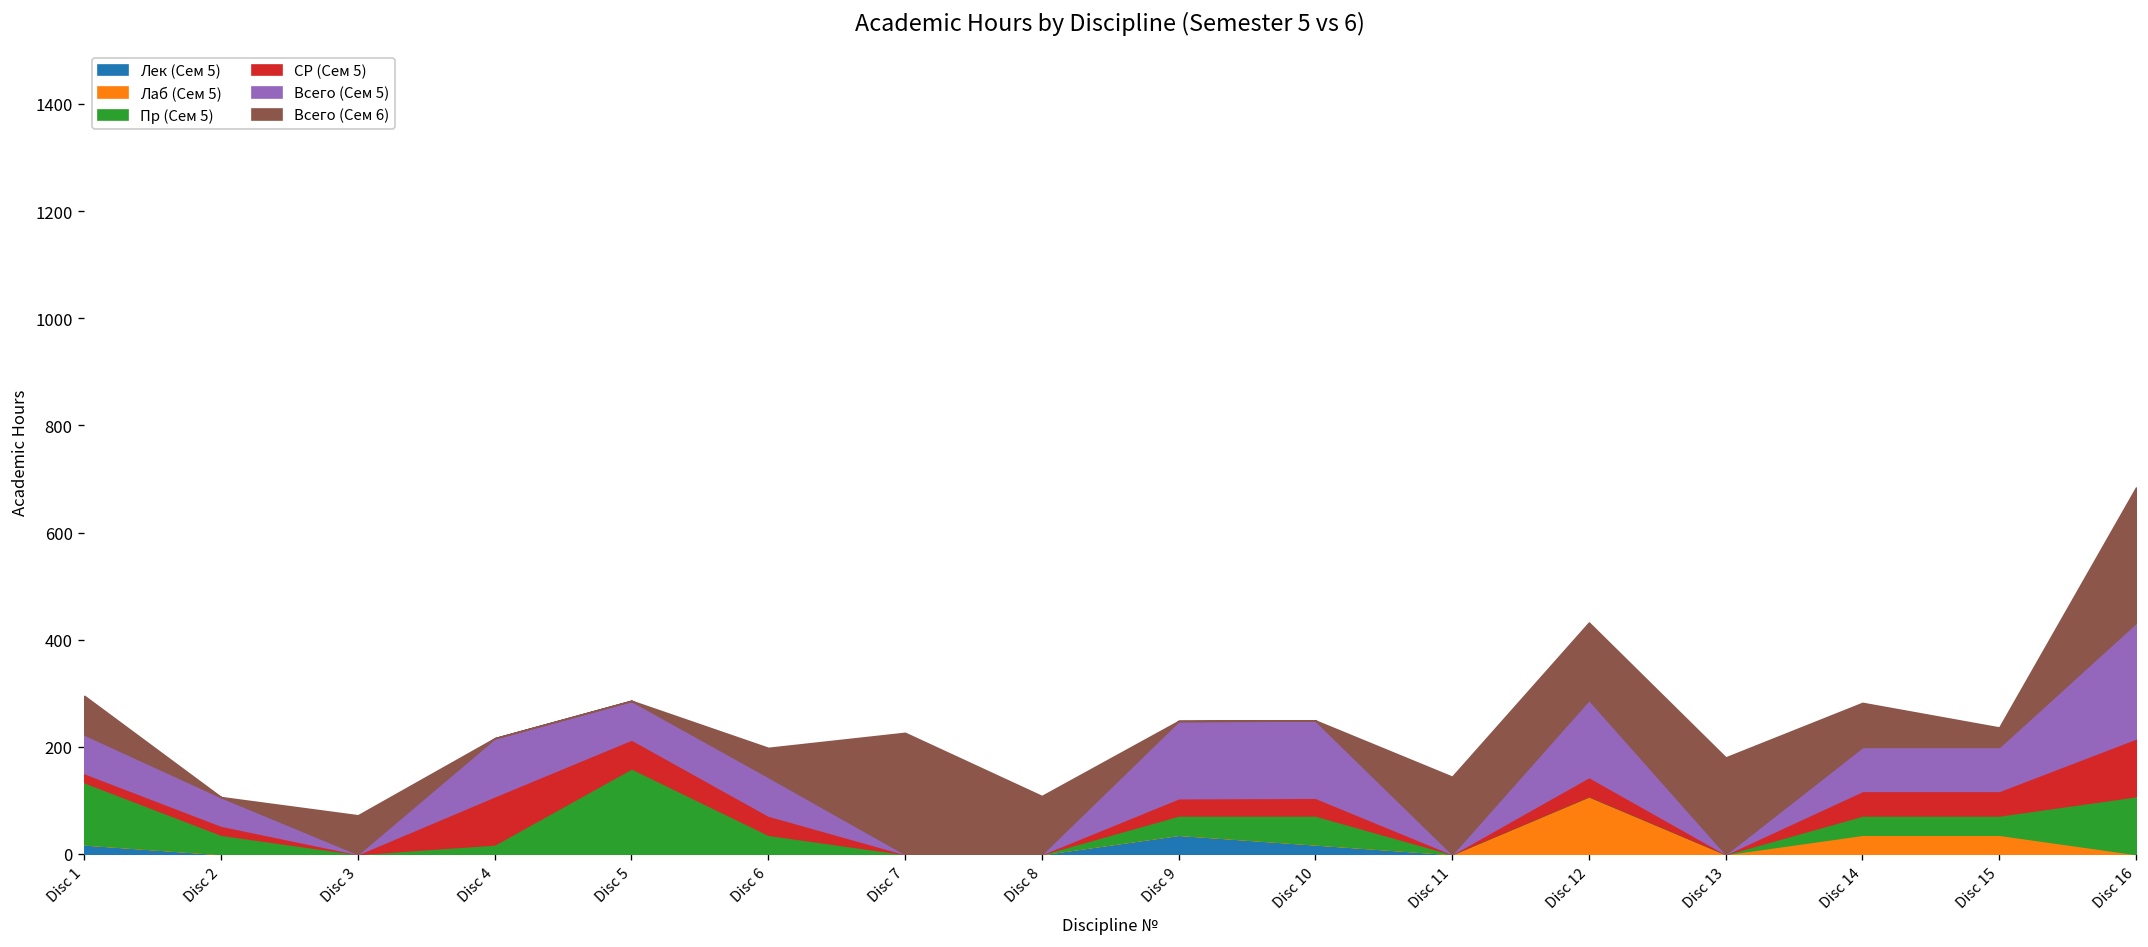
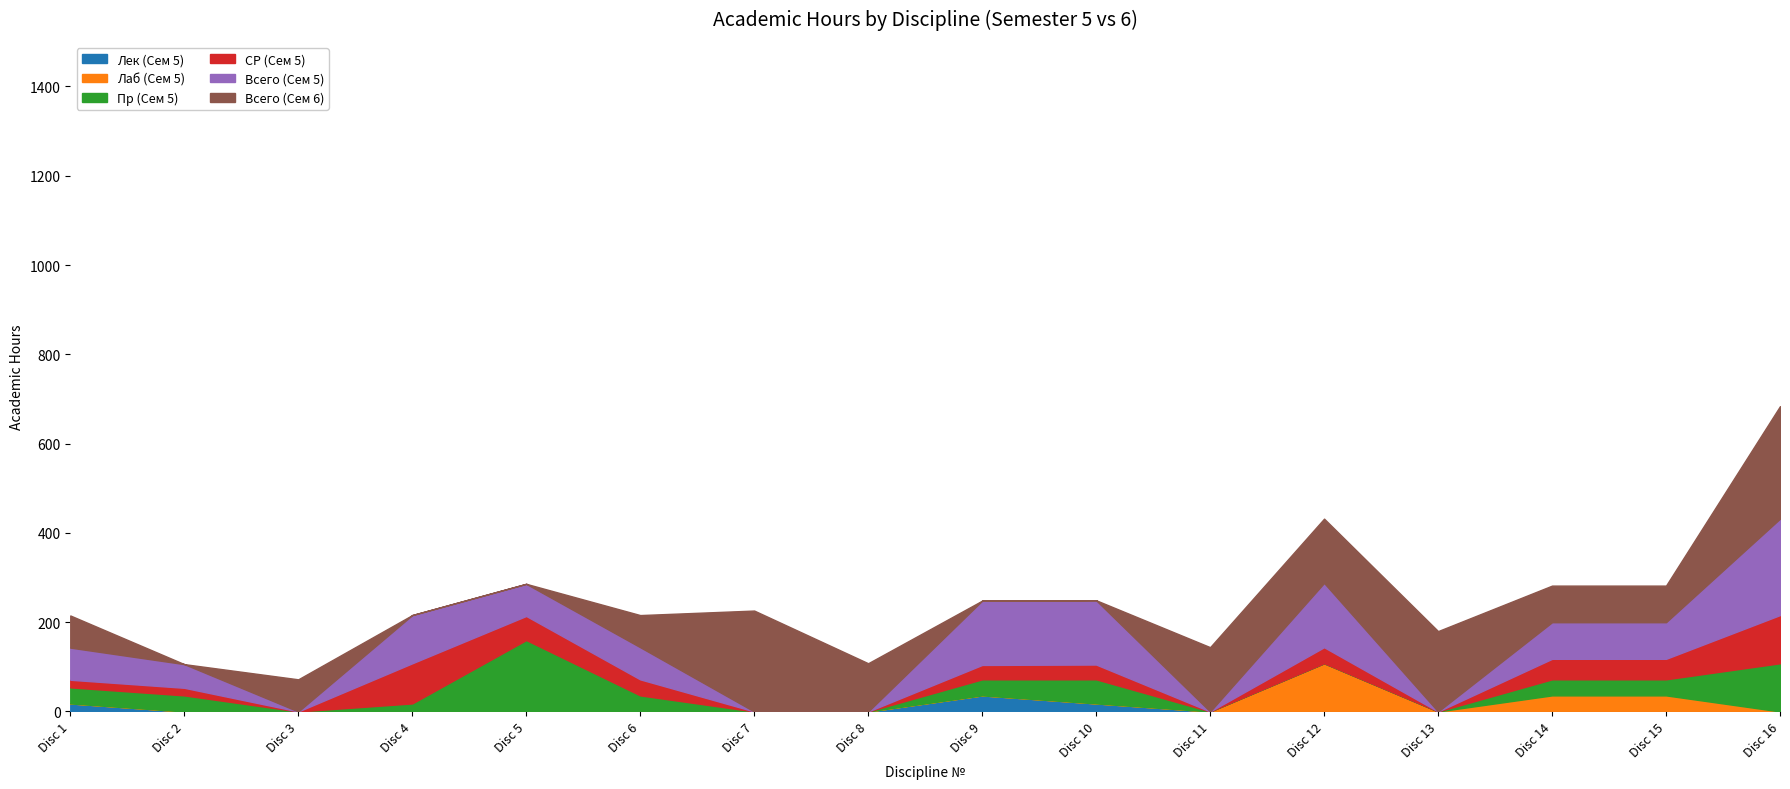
  {
    "Пр (Сем 5)": {
-     "Disc 1": 120
+     "Disc 1": 40
    },
    "Всего (Сем 6)": {
      "Disc 1": 70,
      "Disc 3": 70,
-     "Disc 6": 50,
+     "Disc 6": 70,
      "Disc 7": 230,
      "Disc 8": 110,
      "Disc 11": 140,
      "Disc 12": 140,
      "Disc 13": 180,
      "Disc 14": 80,
-     "Disc 15": 40,
+     "Disc 15": 80,
      "Disc 16": 250
    }
  }
